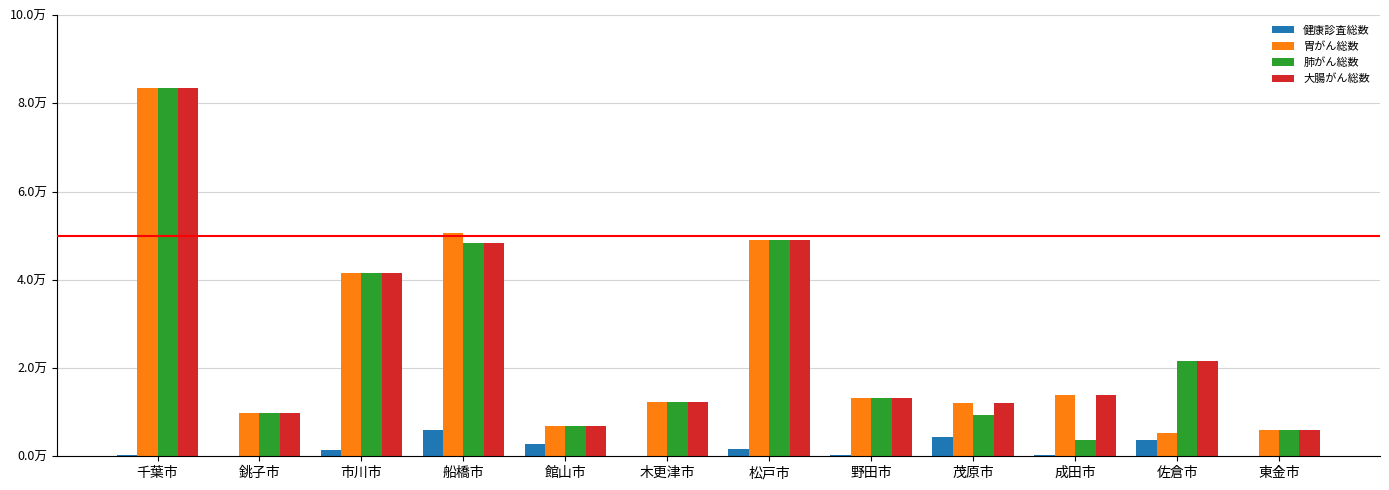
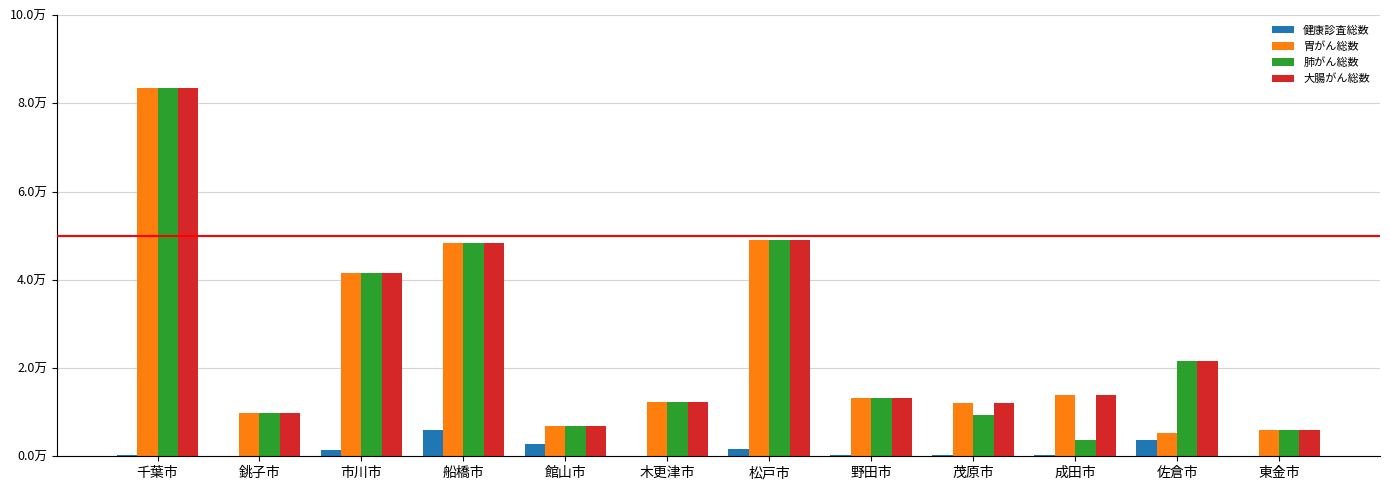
  {
    "健康診査総数": {
      "市川市": "0.1万",
      "船橋市": "0.6万",
      "館山市": "0.3万",
      "松戸市": "0.2万",
-     "茂原市": "0.4万",
+     "茂原市": "0.0万",
      "佐倉市": "0.4万"
    },
    "胃がん総数": {
      "千葉市": "8.4万",
      "銚子市": "1.0万",
      "市川市": "4.2万",
-     "船橋市": "5.1万",
+     "船橋市": "4.8万",
      "館山市": "0.7万",
      "木更津市": "1.2万",
      "松戸市": "4.9万",
      "野田市": "1.3万",
      "茂原市": "1.2万",
      "成田市": "1.4万",
      "佐倉市": "0.5万",
      "東金市": "0.6万"
    },
    "肺がん総数": {
      "千葉市": "8.4万",
      "銚子市": "1.0万",
      "市川市": "4.2万",
      "船橋市": "4.8万",
      "館山市": "0.7万",
      "木更津市": "1.2万",
      "松戸市": "4.9万",
      "野田市": "1.3万",
      "茂原市": "0.9万",
      "成田市": "0.4万",
      "佐倉市": "2.2万",
      "東金市": "0.6万"
    },
    "大腸がん総数": {
      "千葉市": "8.4万",
      "銚子市": "1.0万",
      "市川市": "4.2万",
      "船橋市": "4.8万",
      "館山市": "0.7万",
      "木更津市": "1.2万",
      "松戸市": "4.9万",
      "野田市": "1.3万",
      "茂原市": "1.2万",
      "成田市": "1.4万",
      "佐倉市": "2.2万",
      "東金市": "0.6万"
    }
  }
